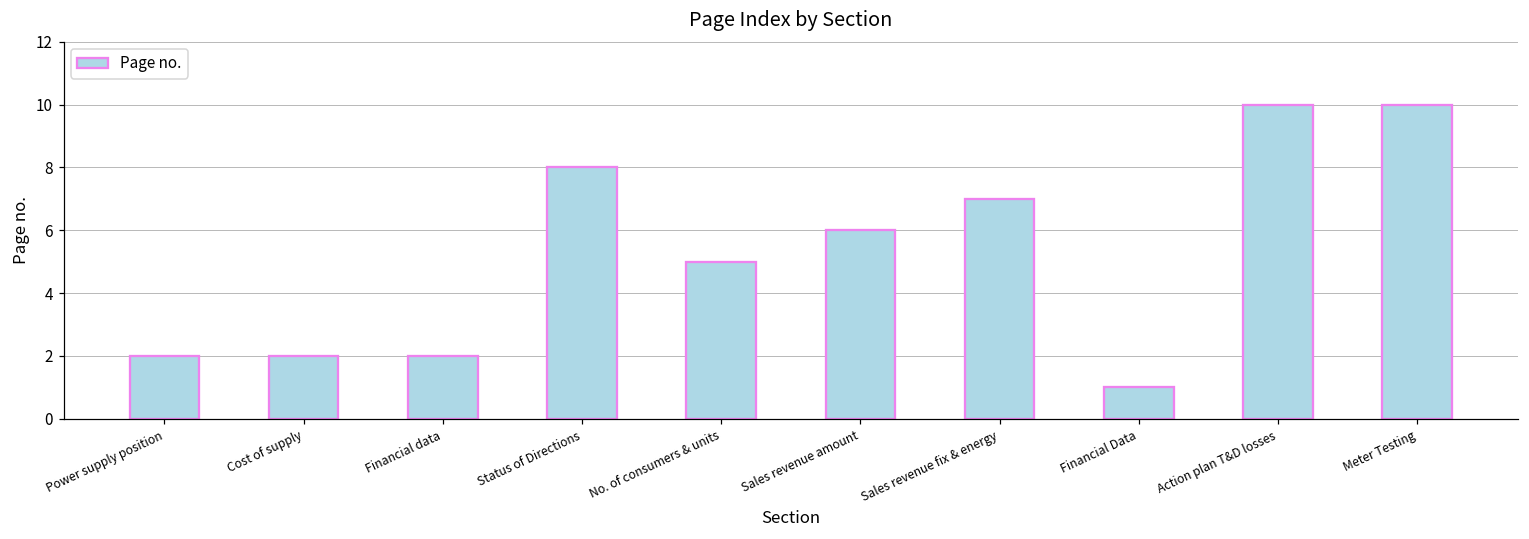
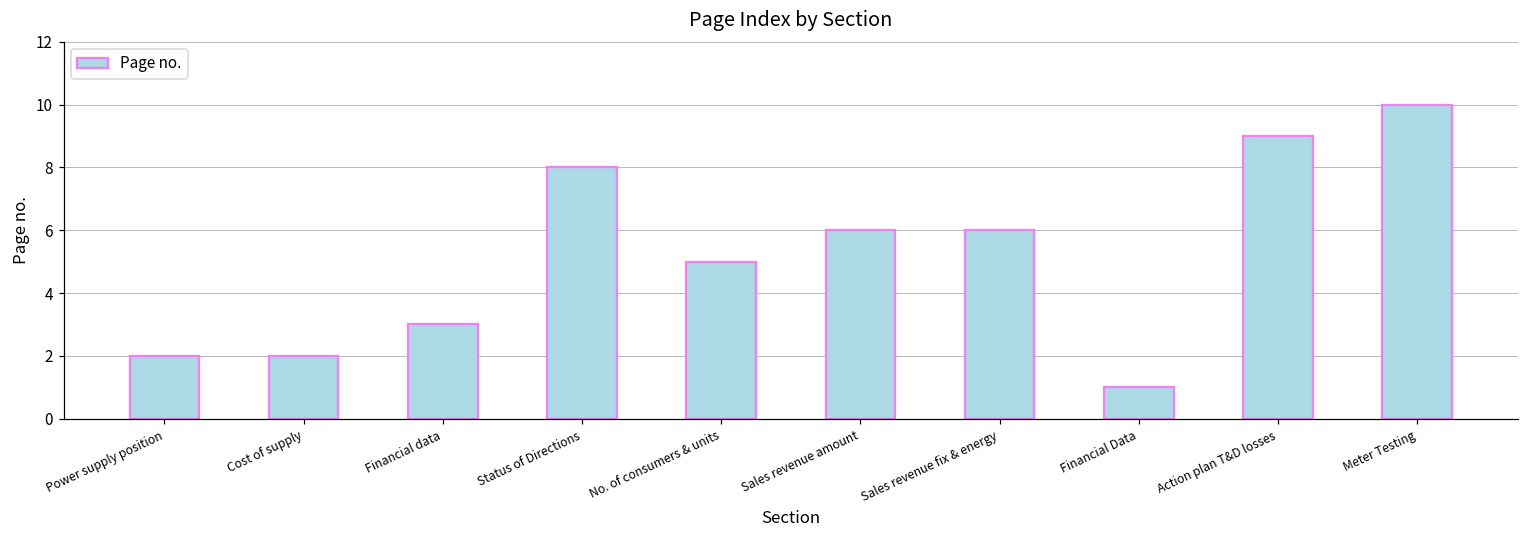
  {
    "Power supply position": 2,
    "Cost of supply": 2,
-   "Financial data": 2,
+   "Financial data": 3,
    "Status of Directions": 8,
    "No. of consumers & units": 5,
    "Sales revenue amount": 6,
-   "Sales revenue fix & energy": 7,
+   "Sales revenue fix & energy": 6,
    "Financial Data": 1,
-   "Action plan T&D losses": 10,
+   "Action plan T&D losses": 9,
    "Meter Testing": 10
  }
